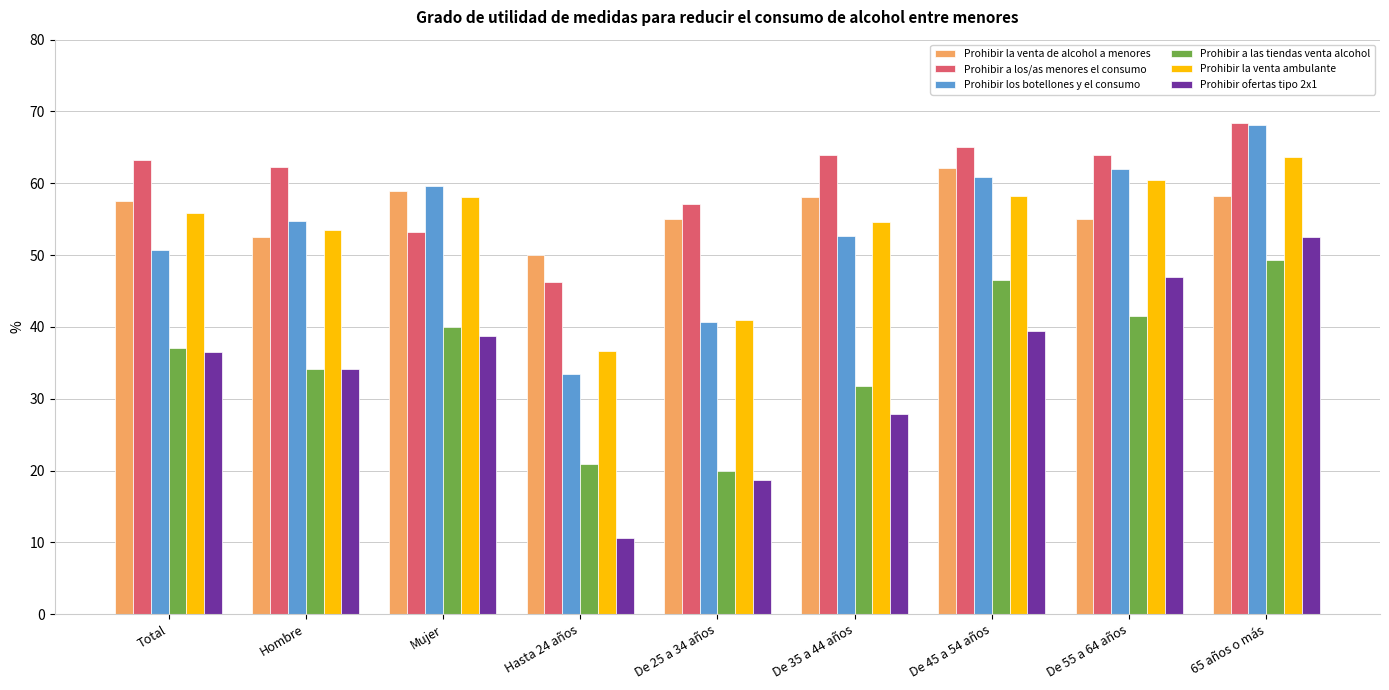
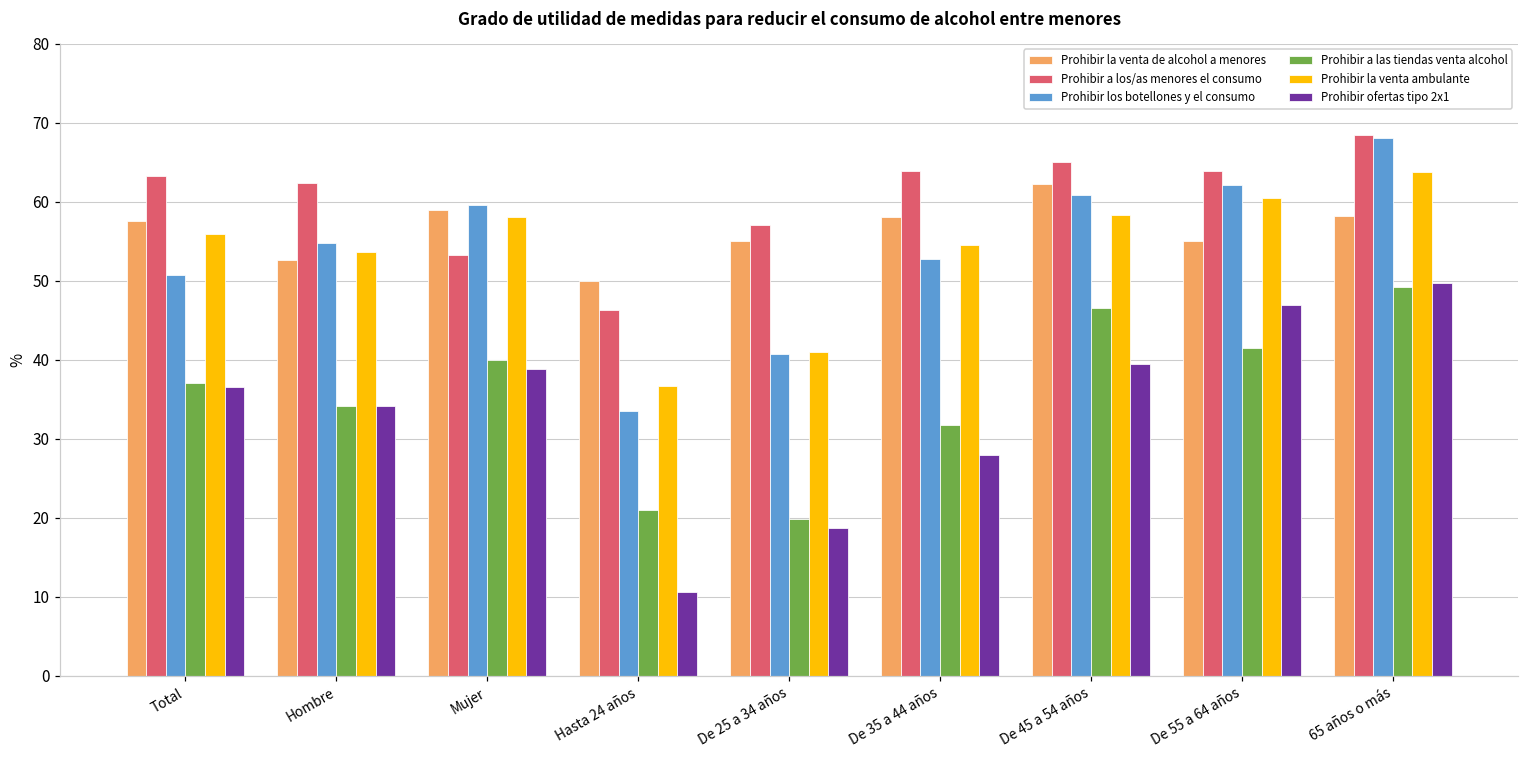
  {
    "Prohibir la venta de alcohol a menores": {
      "Total": 58,
      "Hombre": 53,
      "Mujer": 59,
      "Hasta 24 años": 50,
      "De 25 a 34 años": 55,
      "De 35 a 44 años": 58,
      "De 45 a 54 años": 62,
      "De 55 a 64 años": 55,
      "65 años o más": 58
    },
    "Prohibir a los/as menores el consumo": {
      "Total": 63,
      "Hombre": 62,
      "Mujer": 53,
      "Hasta 24 años": 46,
      "De 25 a 34 años": 57,
      "De 35 a 44 años": 64,
      "De 45 a 54 años": 65,
      "De 55 a 64 años": 64,
      "65 años o más": 68
    },
    "Prohibir los botellones y el consumo": {
      "Total": 51,
      "Hombre": 55,
      "Mujer": 60,
      "Hasta 24 años": 34,
      "De 25 a 34 años": 41,
      "De 35 a 44 años": 53,
      "De 45 a 54 años": 61,
      "De 55 a 64 años": 62,
      "65 años o más": 68
    },
    "Prohibir a las tiendas venta alcohol": {
      "Total": 37,
      "Hombre": 34,
      "Mujer": 40,
      "Hasta 24 años": 21,
      "De 25 a 34 años": 20,
      "De 35 a 44 años": 32,
      "De 45 a 54 años": 47,
      "De 55 a 64 años": 41,
      "65 años o más": 49
    },
    "Prohibir la venta ambulante": {
      "Total": 56,
      "Hombre": 54,
      "Mujer": 58,
      "Hasta 24 años": 37,
      "De 25 a 34 años": 41,
      "De 35 a 44 años": 55,
      "De 45 a 54 años": 58,
      "De 55 a 64 años": 60,
      "65 años o más": 64
    },
    "Prohibir ofertas tipo 2x1": {
      "Total": 36,
      "Hombre": 34,
      "Mujer": 39,
      "Hasta 24 años": 11,
      "De 25 a 34 años": 19,
      "De 35 a 44 años": 28,
      "De 45 a 54 años": 39,
      "De 55 a 64 años": 47,
-     "65 años o más": 53
+     "65 años o más": 50
    }
  }
